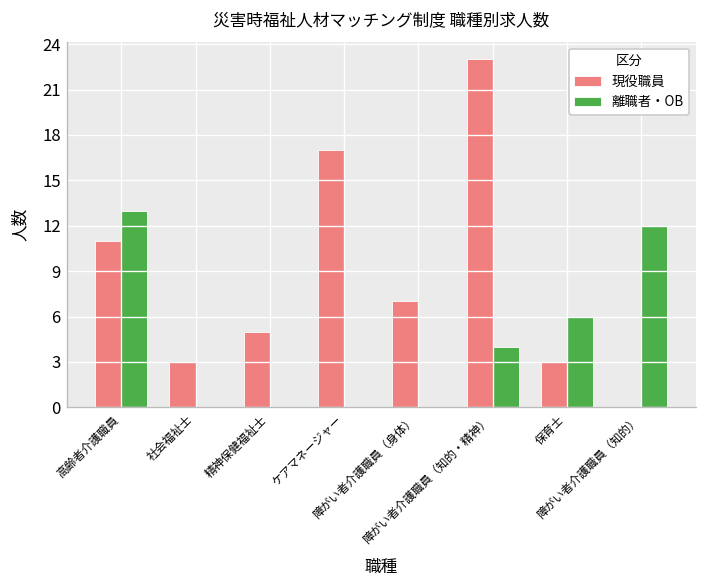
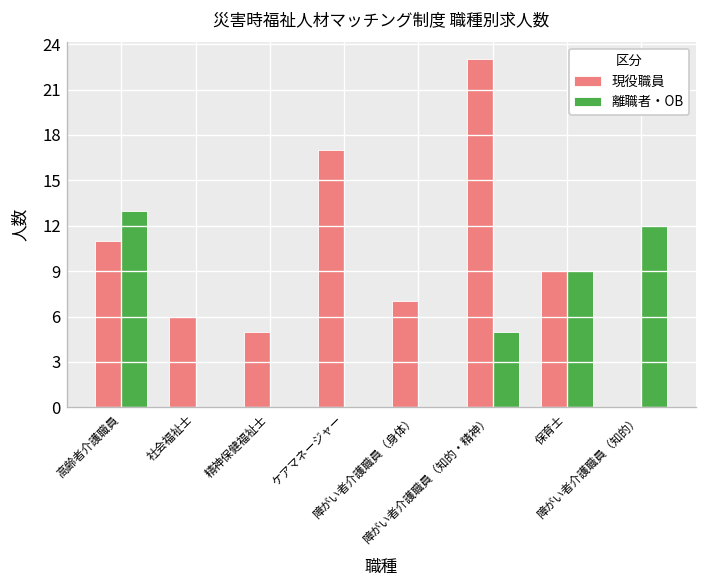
  {
    "現役職員": {
      "高齢者介護職員": 11,
-     "社会福祉士": 3,
+     "社会福祉士": 6,
      "精神保健福祉士": 5,
      "ケアマネージャー": 17,
      "障がい者介護職員（身体）": 7,
      "障がい者介護職員（知的・精神）": 23,
-     "保育士": 3,
+     "保育士": 9,
      "障がい者介護職員（知的）": 0
    },
    "離職者・OB": {
      "高齢者介護職員": 13,
      "社会福祉士": 0,
      "精神保健福祉士": 0,
      "ケアマネージャー": 0,
      "障がい者介護職員（身体）": 0,
-     "障がい者介護職員（知的・精神）": 4,
-     "保育士": 6,
+     "障がい者介護職員（知的・精神）": 5,
+     "保育士": 9,
      "障がい者介護職員（知的）": 12
    }
  }
